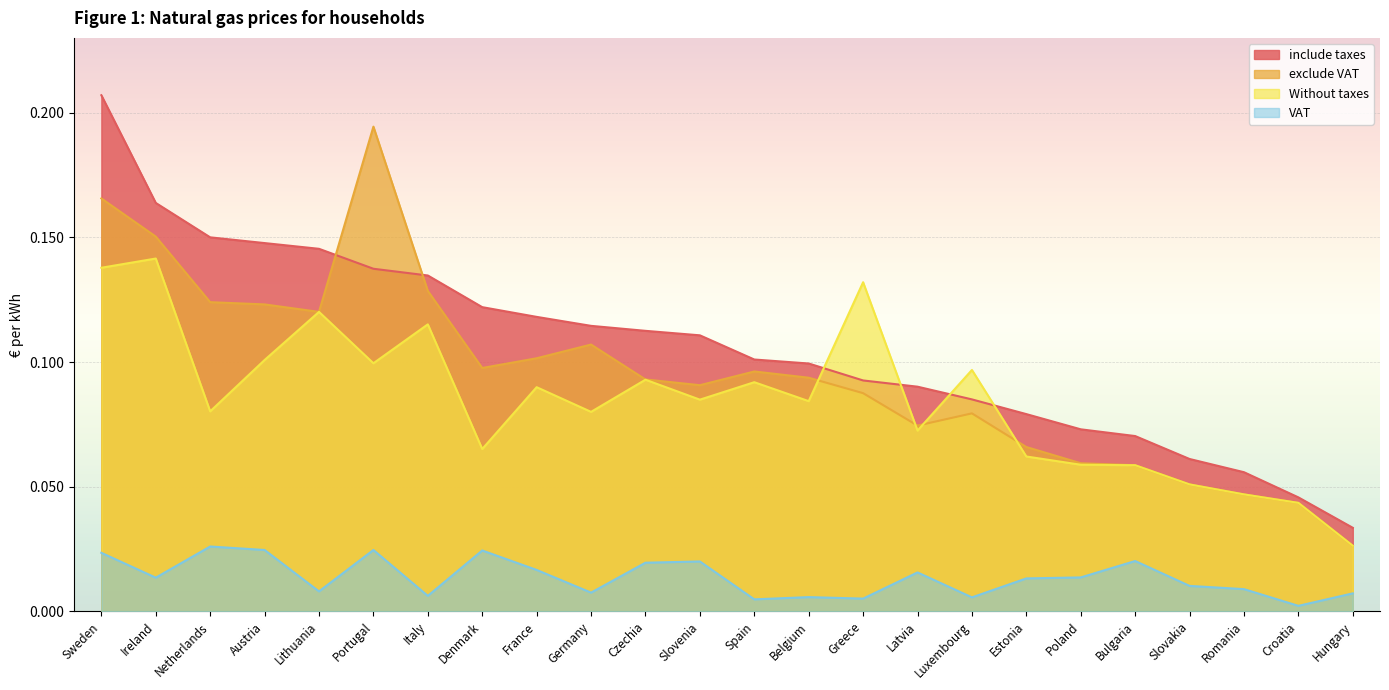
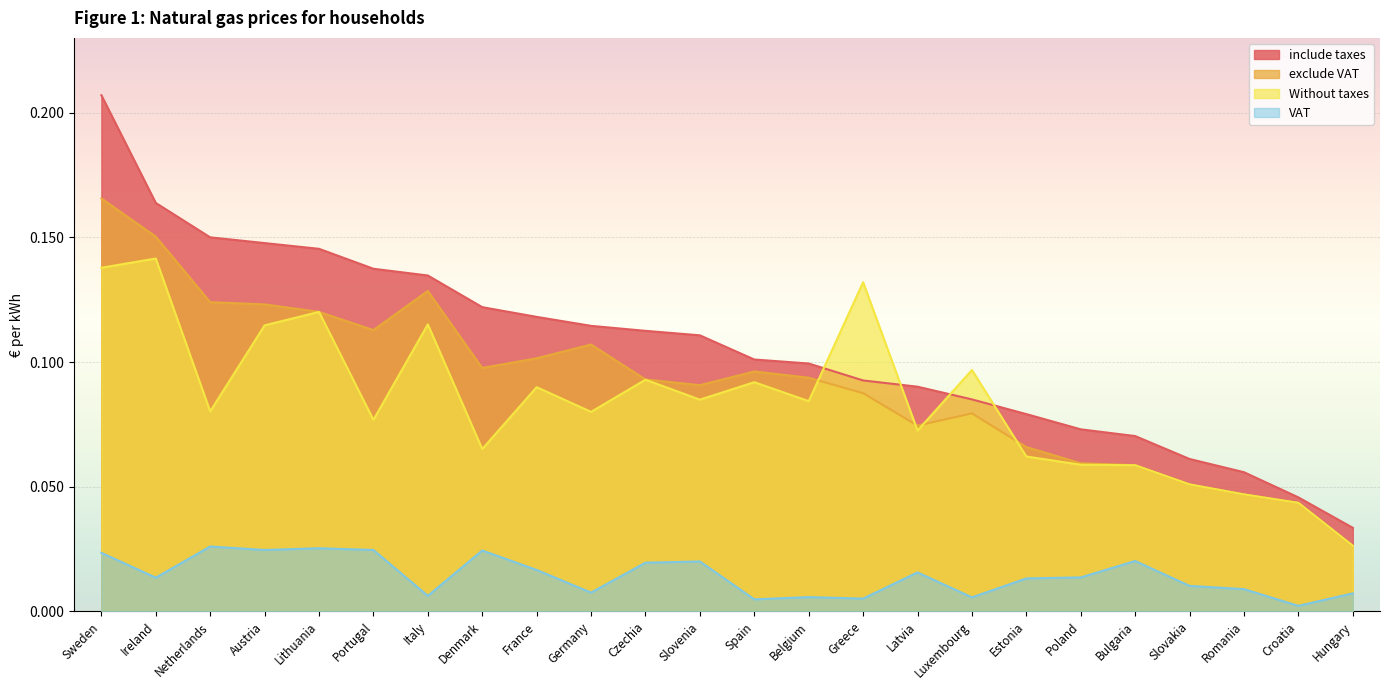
  {
    "include taxes": {
      "Sweden": 0.207,
      "Ireland": 0.164,
      "Netherlands": 0.150,
      "Austria": 0.148,
      "Lithuania": 0.145,
      "Portugal": 0.137,
      "Italy": 0.135,
      "Denmark": 0.122,
      "France": 0.118,
      "Germany": 0.115,
      "Czechia": 0.113,
      "Slovenia": 0.111,
      "Spain": 0.101,
      "Belgium": 0.099,
      "Greece": 0.093,
      "Latvia": 0.090,
      "Luxembourg": 0.085,
      "Estonia": 0.079,
      "Poland": 0.073,
      "Bulgaria": 0.070,
      "Slovakia": 0.061,
      "Romania": 0.056,
      "Croatia": 0.046,
      "Hungary": 0.034
    },
    "exclude VAT": {
      "Sweden": 0.166,
      "Ireland": 0.150,
      "Netherlands": 0.124,
      "Austria": 0.123,
-     "Portugal": 0.194,
+     "Portugal": 0.113,
      "Italy": 0.129,
      "Denmark": 0.098,
      "France": 0.102,
      "Germany": 0.107,
      "Slovenia": 0.091,
      "Spain": 0.096,
      "Belgium": 0.094,
      "Greece": 0.088,
      "Latvia": 0.075,
      "Luxembourg": 0.079,
      "Estonia": 0.066
    },
    "Without taxes": {
      "Sweden": 0.138,
      "Ireland": 0.142,
      "Netherlands": 0.080,
-     "Austria": 0.101,
-     "Portugal": 0.100,
+     "Austria": 0.115,
+     "Portugal": 0.077,
      "Italy": 0.115,
      "Denmark": 0.065,
      "France": 0.090,
      "Germany": 0.080,
      "Slovenia": 0.085,
      "Spain": 0.092,
      "Belgium": 0.084,
      "Greece": 0.132,
      "Latvia": 0.073,
      "Luxembourg": 0.097,
      "Estonia": 0.062
    },
    "VAT": {
      "Sweden": 0.023,
      "Ireland": 0.014,
      "Netherlands": 0.026,
      "Austria": 0.025,
-     "Lithuania": 0.008,
+     "Lithuania": 0.025,
      "Portugal": 0.025,
      "Italy": 0.006,
      "Denmark": 0.024,
      "France": 0.017,
      "Germany": 0.008,
      "Czechia": 0.020,
      "Slovenia": 0.020,
      "Spain": 0.005,
      "Belgium": 0.006,
      "Greece": 0.005,
      "Latvia": 0.016,
      "Luxembourg": 0.006,
      "Estonia": 0.013,
      "Poland": 0.014,
      "Bulgaria": 0.020,
      "Slovakia": 0.010,
      "Romania": 0.009,
      "Croatia": 0.002,
      "Hungary": 0.007
    }
  }
